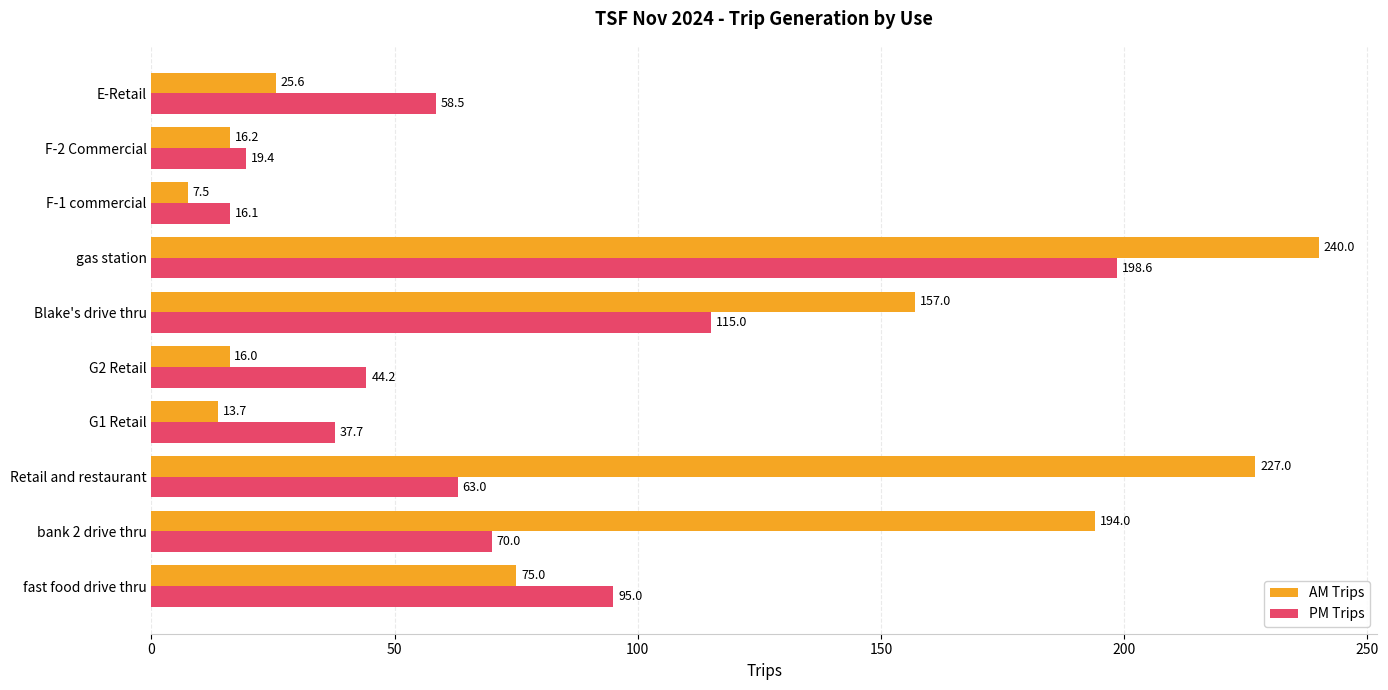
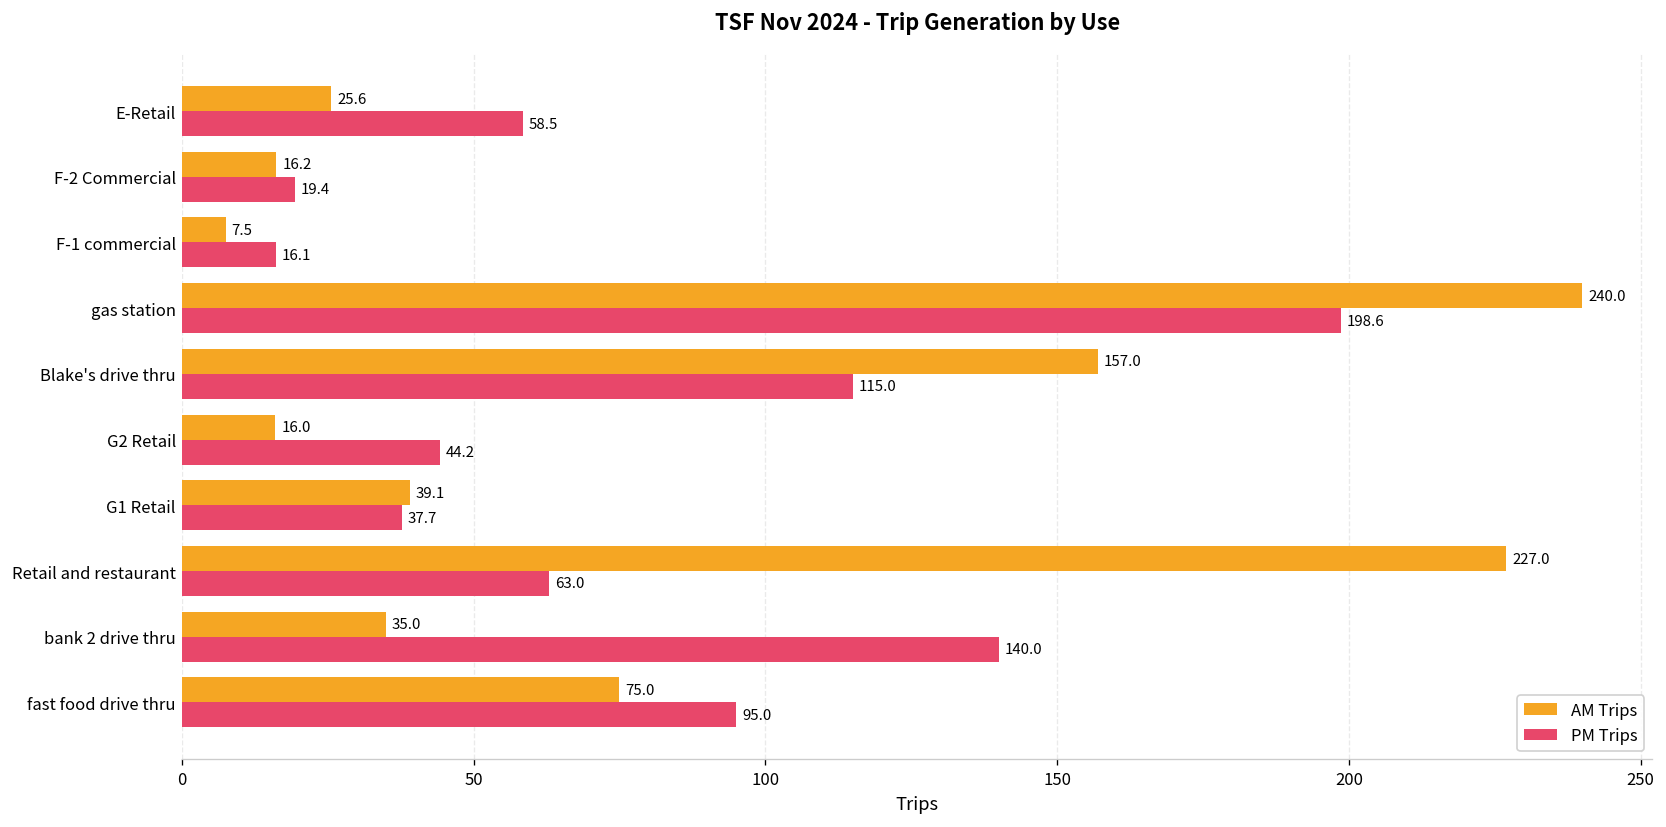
  {
    "AM Trips": {
      "E-Retail": 25.6,
      "F-2 Commercial": 16.2,
      "F-1 commercial": 7.5,
      "gas station": 240.0,
      "Blake's drive thru": 157.0,
      "G2 Retail": 16.0,
-     "G1 Retail": 13.7,
+     "G1 Retail": 39.1,
      "Retail and restaurant": 227.0,
-     "bank 2 drive thru": 194.0,
+     "bank 2 drive thru": 35.0,
      "fast food drive thru": 75.0
    },
    "PM Trips": {
      "E-Retail": 58.5,
      "F-2 Commercial": 19.4,
      "F-1 commercial": 16.1,
      "gas station": 198.6,
      "Blake's drive thru": 115.0,
      "G2 Retail": 44.2,
      "G1 Retail": 37.7,
      "Retail and restaurant": 63.0,
-     "bank 2 drive thru": 70.0,
+     "bank 2 drive thru": 140.0,
      "fast food drive thru": 95.0
    }
  }
